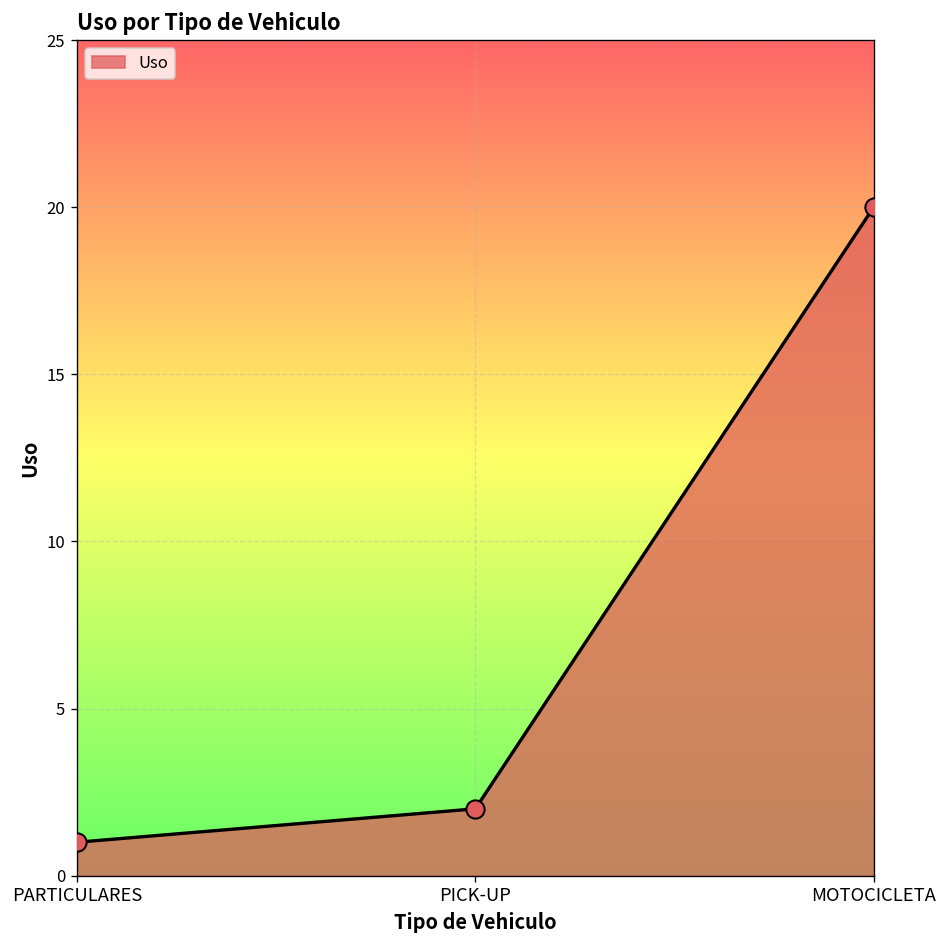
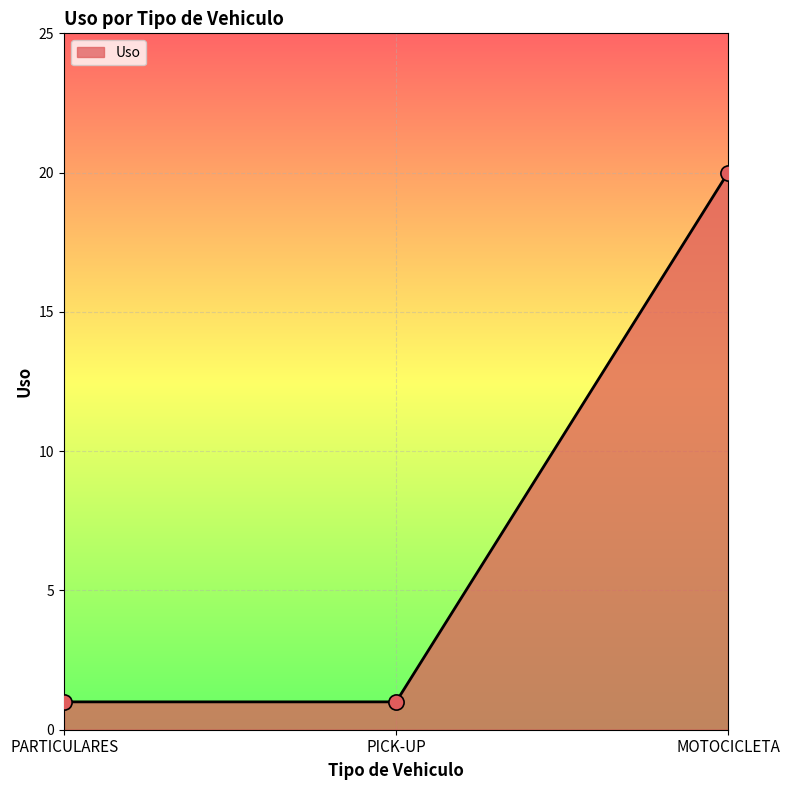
  {
    "PARTICULARES": 1,
-   "PICK-UP": 2,
+   "PICK-UP": 1,
    "MOTOCICLETA": 20
  }
